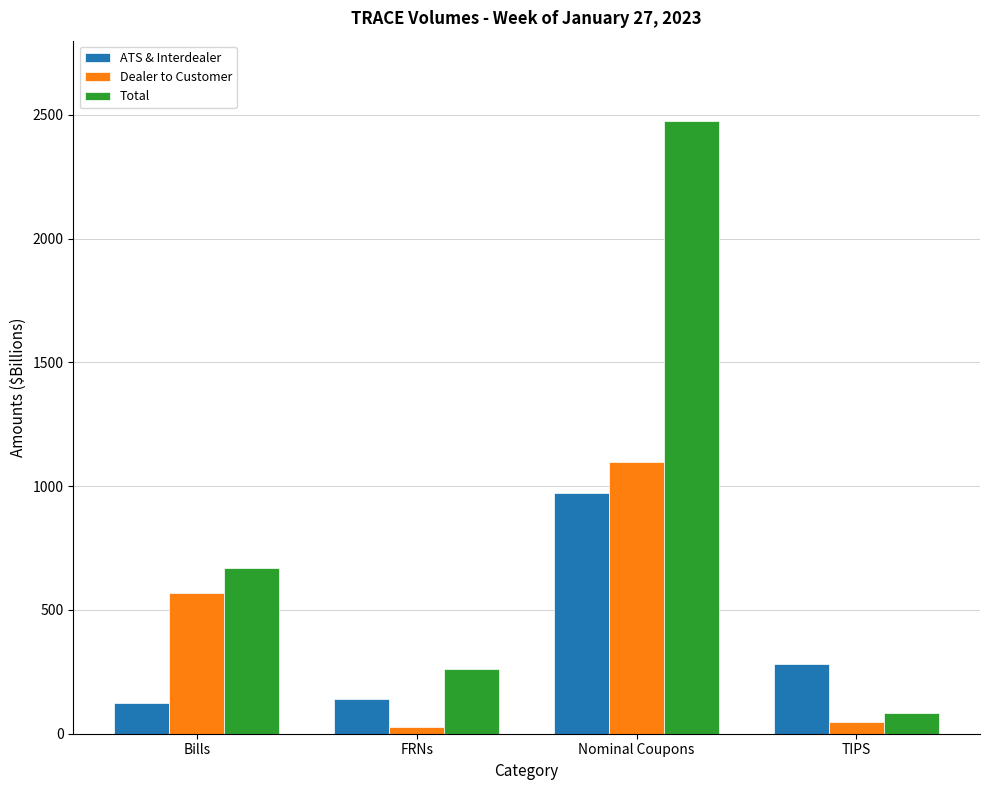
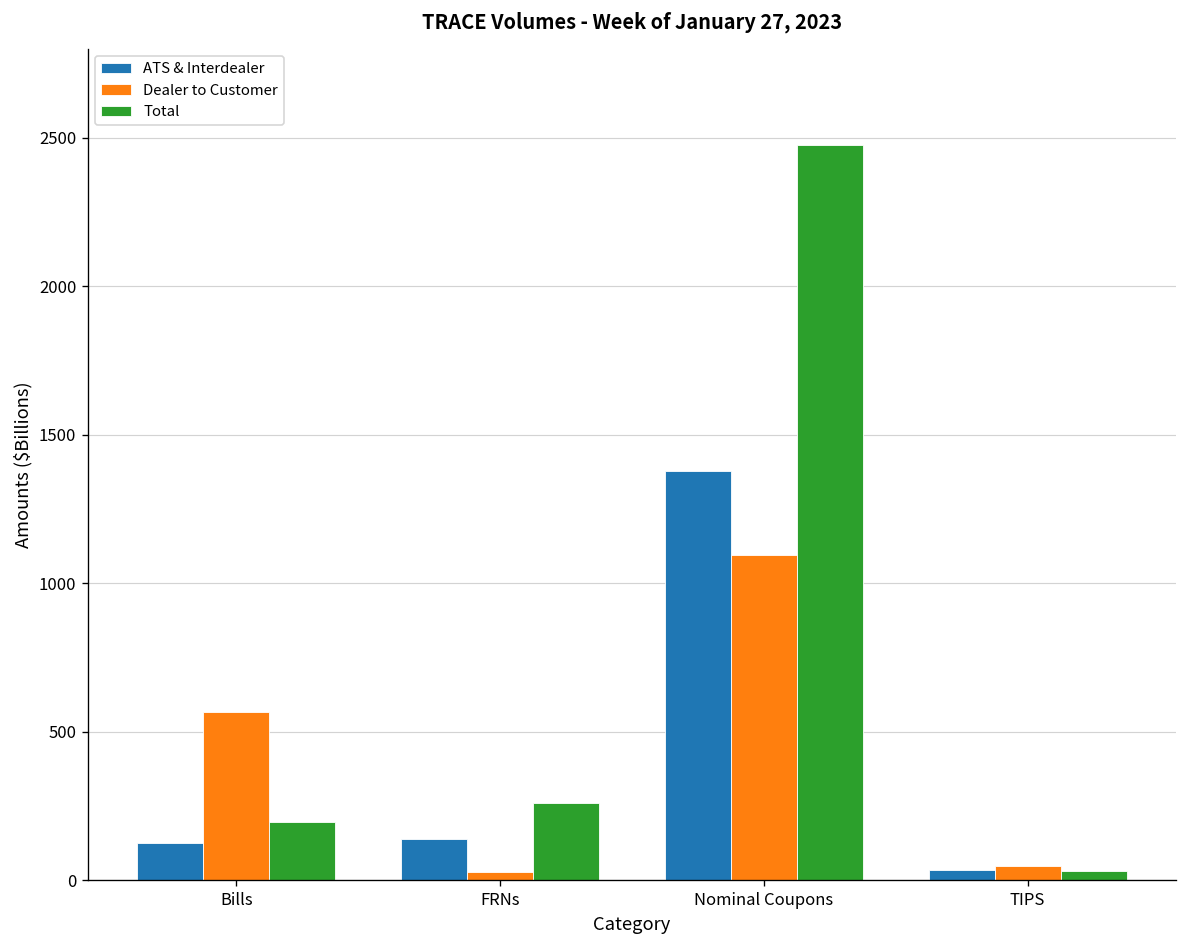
  {
    "ATS & Interdealer": {
      "Bills": 120,
      "FRNs": 140,
-     "Nominal Coupons": 970,
-     "TIPS": 280
+     "Nominal Coupons": 1380,
+     "TIPS": 30
    },
    "Dealer to Customer": {
      "Bills": 570,
      "FRNs": 30,
      "Nominal Coupons": 1100,
      "TIPS": 50
    },
    "Total": {
-     "Bills": 670,
+     "Bills": 200,
      "FRNs": 260,
      "Nominal Coupons": 2470,
-     "TIPS": 80
+     "TIPS": 30
    }
  }
